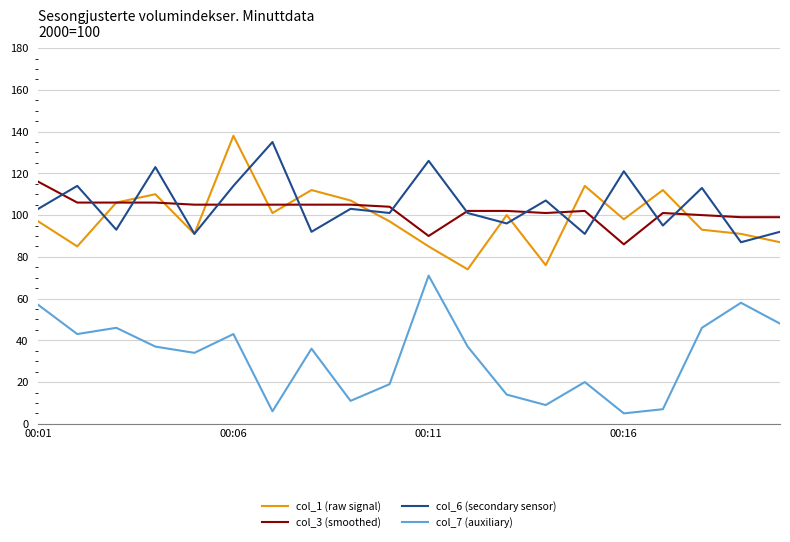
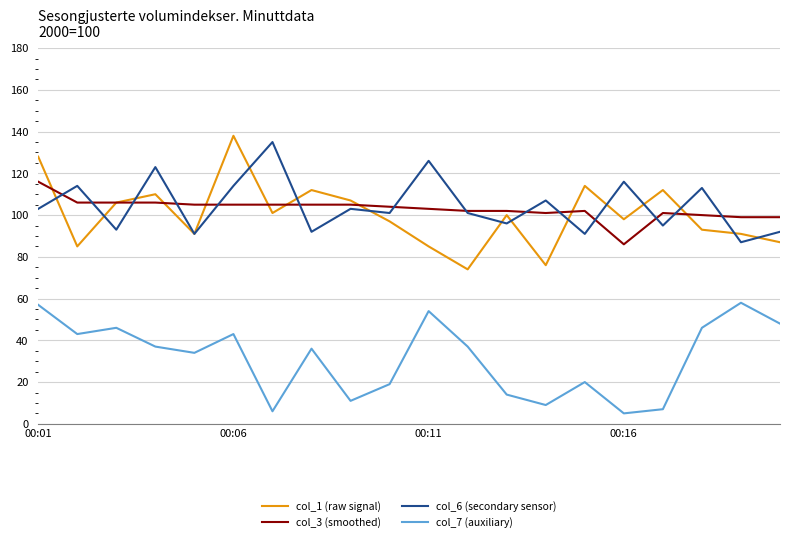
  {
    "col_1 (raw signal)": {
-     "00:01": 97,
+     "00:01": 128,
      "00:06": 138,
      "00:11": 85,
      "00:16": 98
    },
    "col_3 (smoothed)": {
      "00:01": 116,
      "00:06": 105,
-     "00:11": 90,
+     "00:11": 103,
      "00:16": 86
    },
    "col_6 (secondary sensor)": {
      "00:01": 103,
      "00:06": 114,
      "00:11": 126,
-     "00:16": 121
+     "00:16": 116
    },
    "col_7 (auxiliary)": {
      "00:01": 57,
      "00:06": 43,
-     "00:11": 71,
+     "00:11": 54,
      "00:16": 5
    }
  }
